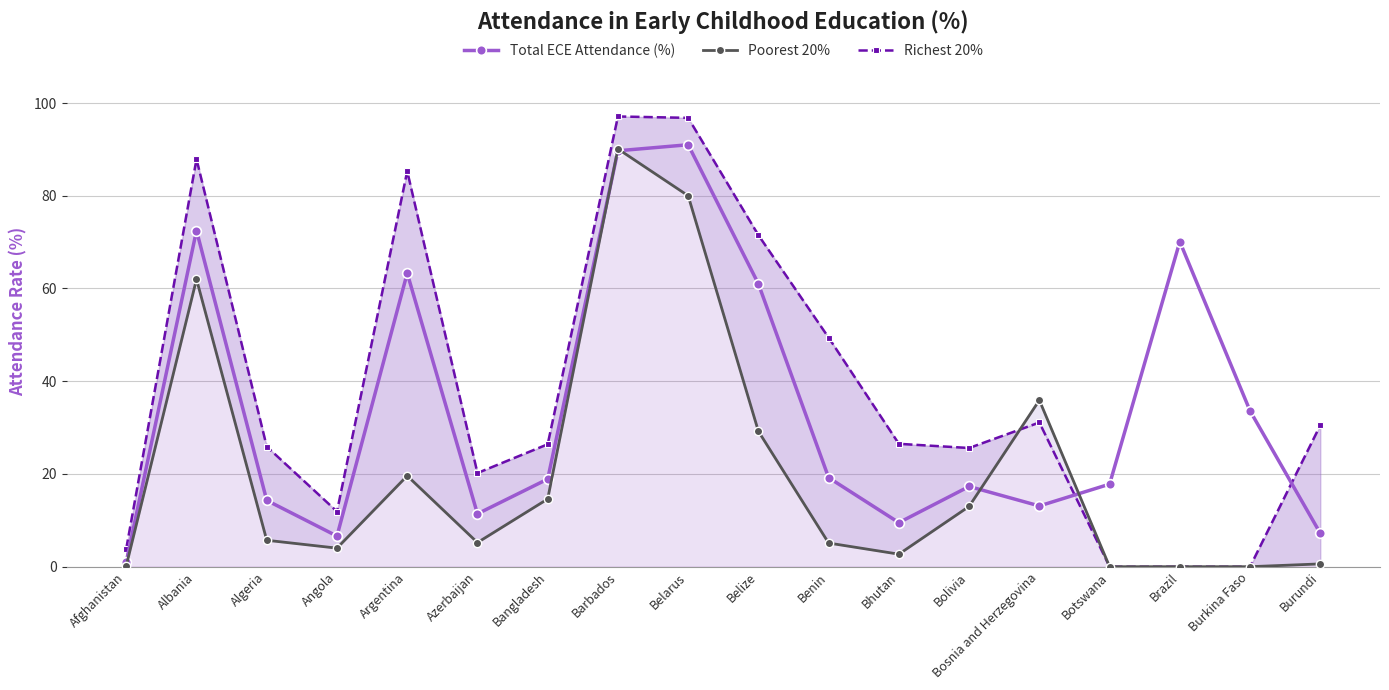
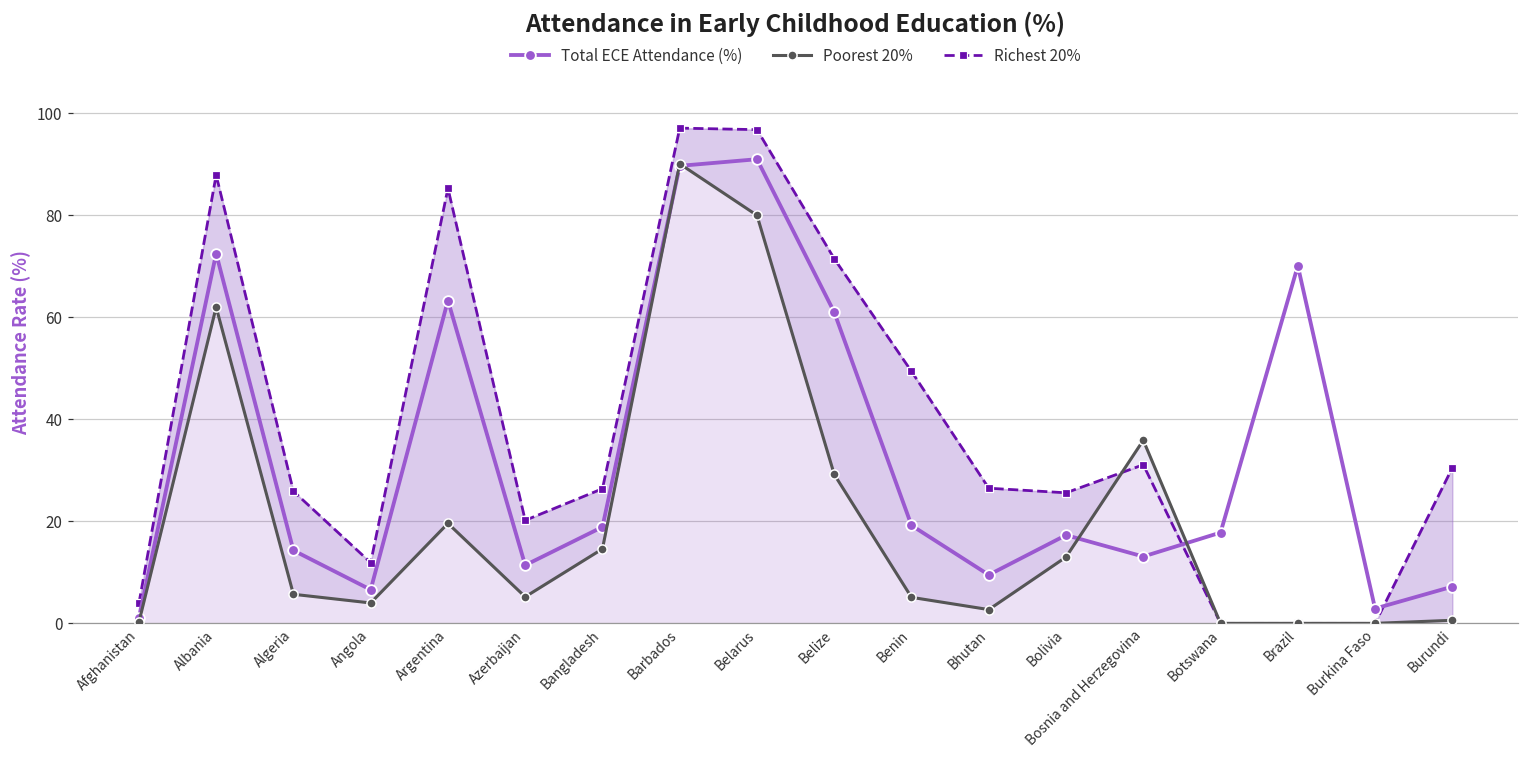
  {
    "Total ECE Attendance (%)": {
      "Afghanistan": 1,
      "Albania": 73,
      "Algeria": 14,
      "Angola": 7,
      "Argentina": 63,
      "Azerbaijan": 11,
      "Bangladesh": 19,
      "Belarus": 91,
      "Belize": 61,
      "Benin": 19,
      "Bhutan": 10,
      "Bolivia": 17,
      "Bosnia and Herzegovina": 13,
      "Botswana": 18,
      "Brazil": 70,
-     "Burkina Faso": 34,
+     "Burkina Faso": 3,
      "Burundi": 7
    },
    "Poorest 20%": {
      "Afghanistan": 0,
      "Albania": 62,
      "Algeria": 6,
      "Angola": 4,
      "Argentina": 20,
      "Azerbaijan": 5,
      "Bangladesh": 15,
      "Belarus": 80,
      "Belize": 29,
      "Benin": 5,
      "Bhutan": 3,
      "Bolivia": 13,
      "Burundi": 1
    },
    "Richest 20%": {
      "Bosnia and Herzegovina": 31
    }
  }
